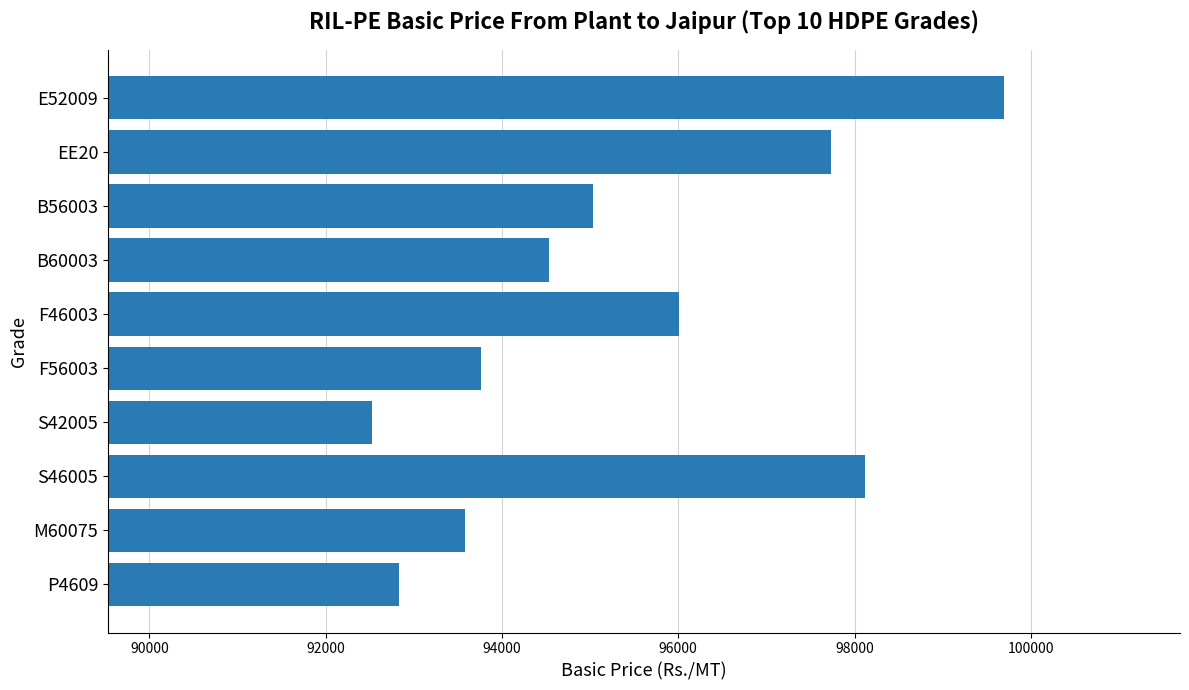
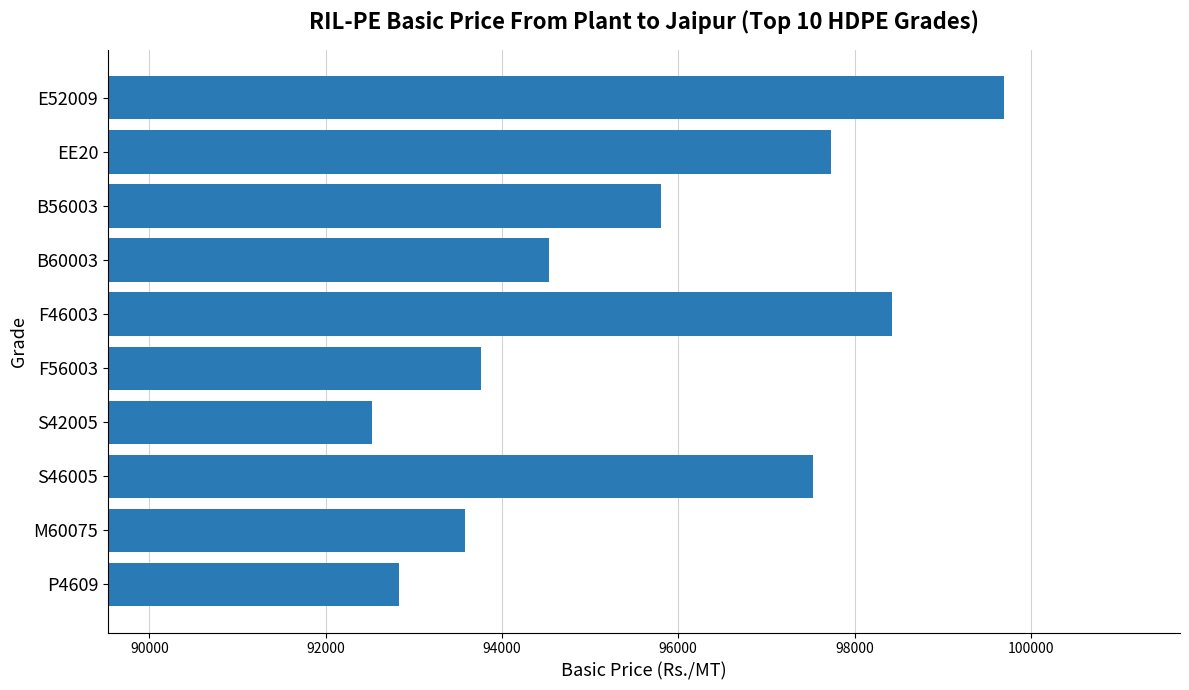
  {
    "E52009": 99700,
    "EE20": 97700,
-   "B56003": 95000,
+   "B56003": 95800,
    "B60003": 94500,
-   "F46003": 96000,
+   "F46003": 98400,
    "F56003": 93800,
    "S42005": 92500,
-   "S46005": 98100,
+   "S46005": 97500,
    "M60075": 93600,
    "P4609": 92800
  }
